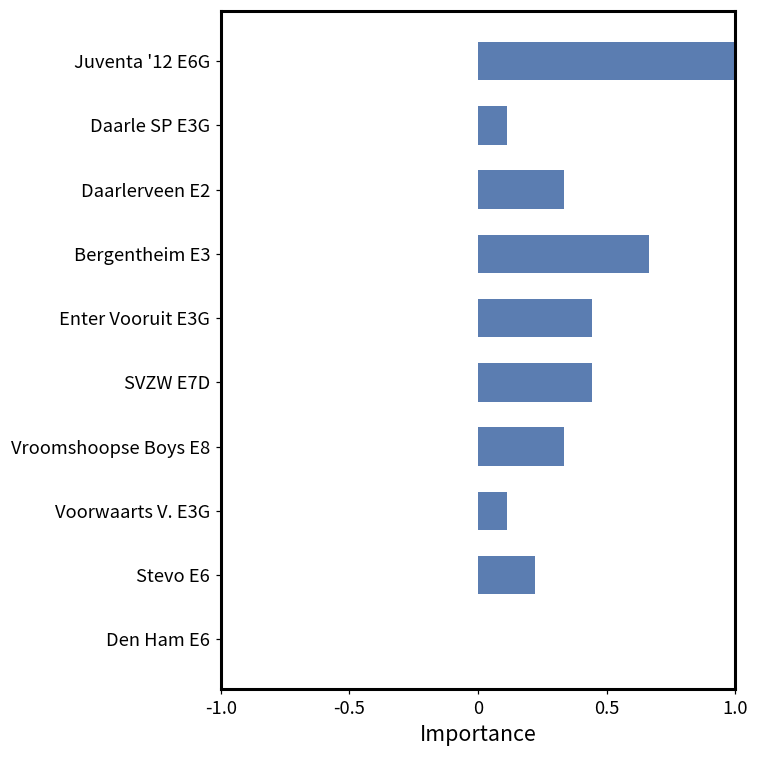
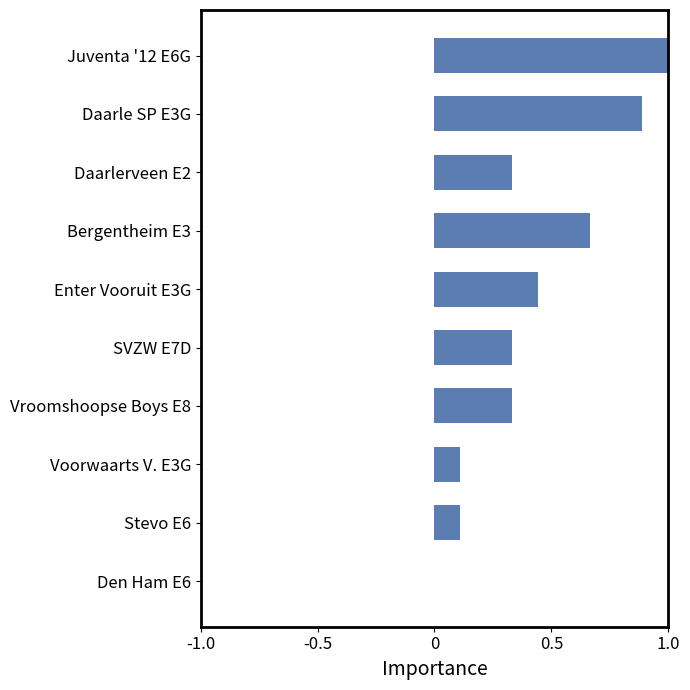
  {
    "Juventa '12 E6G": 1.00,
-   "Daarle SP E3G": 0.11,
+   "Daarle SP E3G": 0.89,
    "Daarlerveen E2": 0.33,
    "Bergentheim E3": 0.67,
    "Enter Vooruit E3G": 0.44,
-   "SVZW E7D": 0.44,
+   "SVZW E7D": 0.33,
    "Vroomshoopse Boys E8": 0.33,
    "Voorwaarts V. E3G": 0.11,
-   "Stevo E6": 0.22,
+   "Stevo E6": 0.11,
    "Den Ham E6": 0.00
  }
